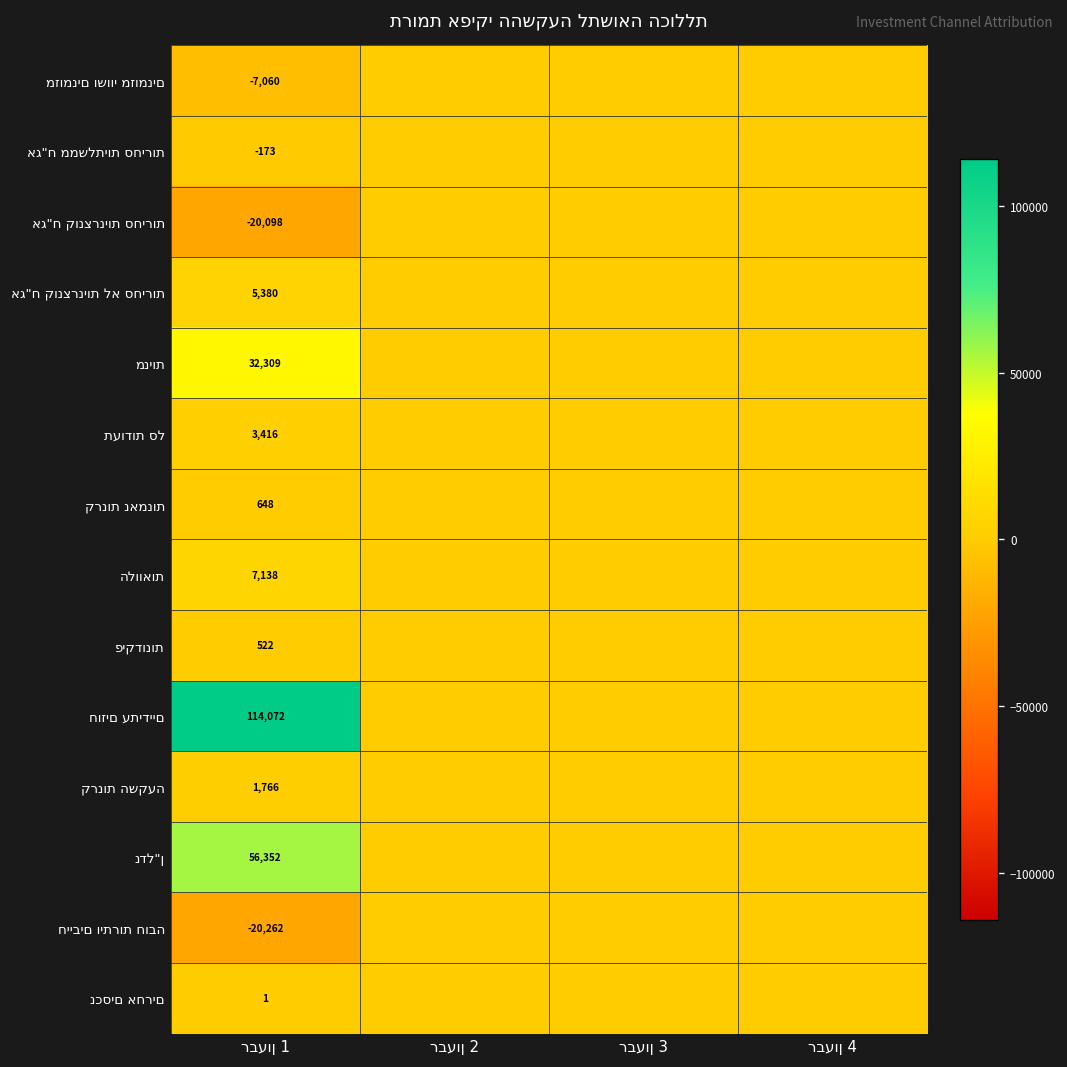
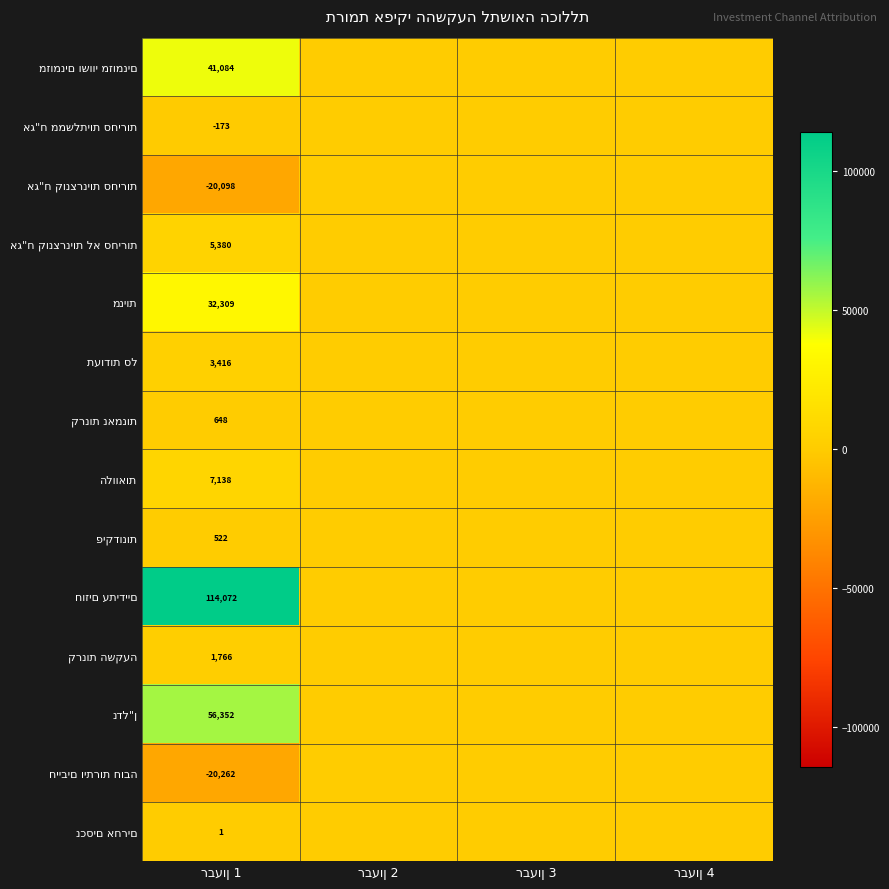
  {
    "מזומנים ושווי מזומנים": {
-     "רבעון 1": "-7,060"
+     "רבעון 1": "41,084"
    },
    "אג\"ח ממשלתיות סחירות": {
      "רבעון 1": "-173"
    },
    "אג\"ח קונצרניות סחירות": {
      "רבעון 1": "-20,098"
    },
    "אג\"ח קונצרניות לא סחירות": {
      "רבעון 1": "5,380"
    },
    "מניות": {
      "רבעון 1": "32,309"
    },
    "תעודות סל": {
      "רבעון 1": "3,416"
    },
    "קרנות נאמנות": {
      "רבעון 1": "648"
    },
    "הלוואות": {
      "רבעון 1": "7,138"
    },
    "פיקדונות": {
      "רבעון 1": "522"
    },
    "חוזים עתידיים": {
      "רבעון 1": "114,072"
    },
    "קרנות השקעה": {
      "רבעון 1": "1,766"
    },
    "נדל\"ן": {
      "רבעון 1": "56,352"
    },
    "חייבים ויתרות חובה": {
      "רבעון 1": "-20,262"
    },
    "נכסים אחרים": {
      "רבעון 1": "1"
    }
  }
